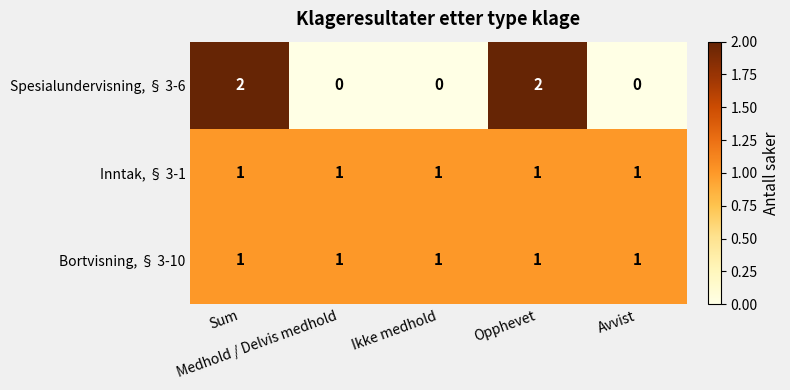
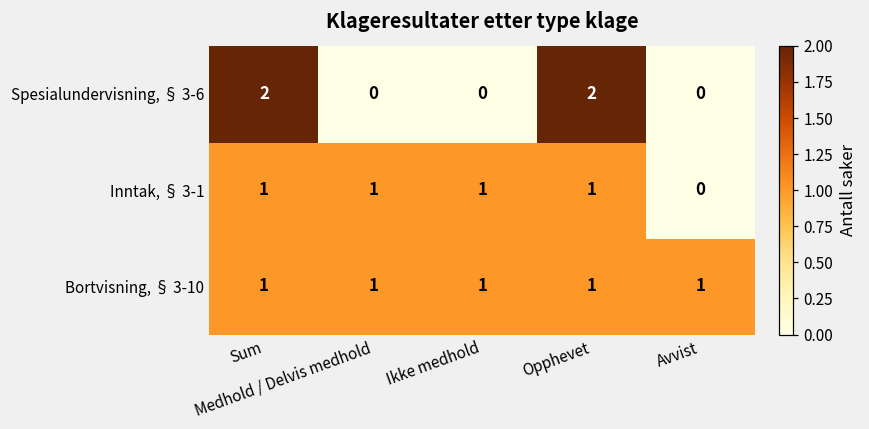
  {
    "Spesialundervisning, § 3-6": {
      "Sum": 2,
      "Medhold / Delvis medhold": 0,
      "Ikke medhold": 0,
      "Opphevet": 2,
      "Avvist": 0
    },
    "Inntak, § 3-1": {
      "Sum": 1,
      "Medhold / Delvis medhold": 1,
      "Ikke medhold": 1,
      "Opphevet": 1,
-     "Avvist": 1
+     "Avvist": 0
    },
    "Bortvisning, § 3-10": {
      "Sum": 1,
      "Medhold / Delvis medhold": 1,
      "Ikke medhold": 1,
      "Opphevet": 1,
      "Avvist": 1
    }
  }
